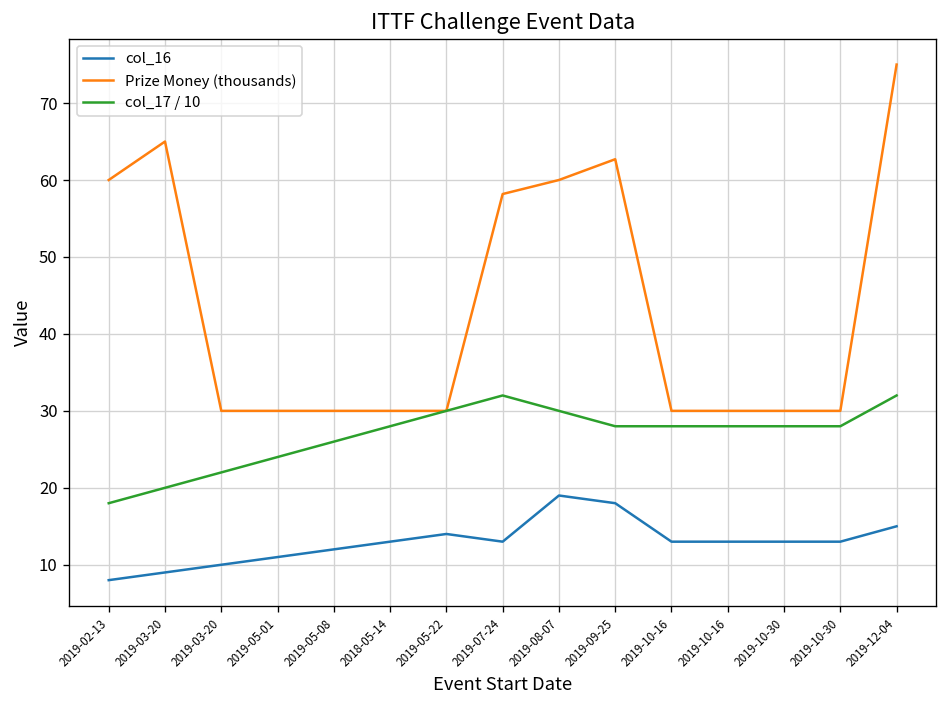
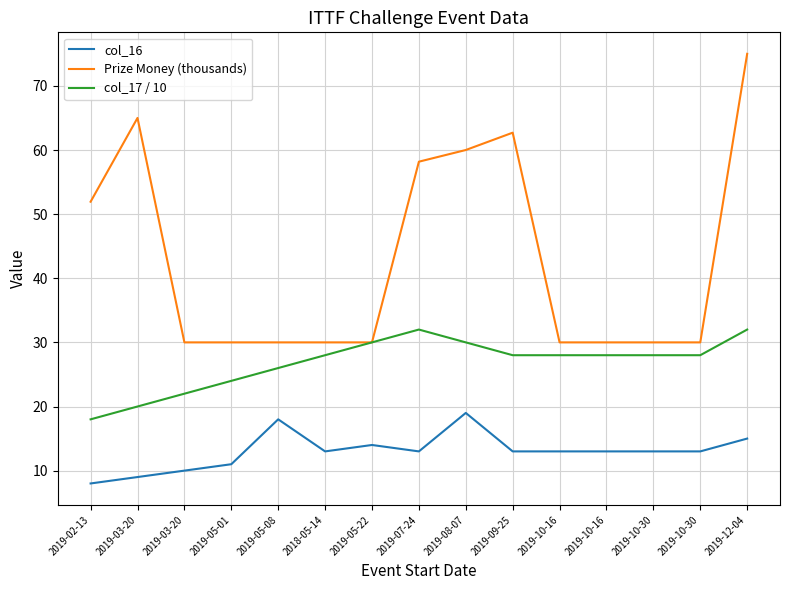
  {
    "col_16": {
      "2019-02-13": 8,
      "2019-05-01": 11,
-     "2019-05-08": 12,
+     "2019-05-08": 18,
      "2018-05-14": 13,
      "2019-05-22": 14,
      "2019-07-24": 13,
      "2019-08-07": 19,
-     "2019-09-25": 18,
+     "2019-09-25": 13,
      "2019-12-04": 15
    },
    "Prize Money (thousands)": {
-     "2019-02-13": 60,
+     "2019-02-13": 52,
      "2019-05-01": 30,
      "2019-05-08": 30,
      "2018-05-14": 30,
      "2019-07-24": 58,
      "2019-08-07": 60,
      "2019-09-25": 63,
      "2019-12-04": 75
    },
    "col_17 / 10": {
      "2019-02-13": 18,
      "2019-05-01": 24,
      "2019-05-08": 26,
      "2018-05-14": 28,
      "2019-07-24": 32,
      "2019-08-07": 30,
      "2019-09-25": 28,
      "2019-12-04": 32
    }
  }
